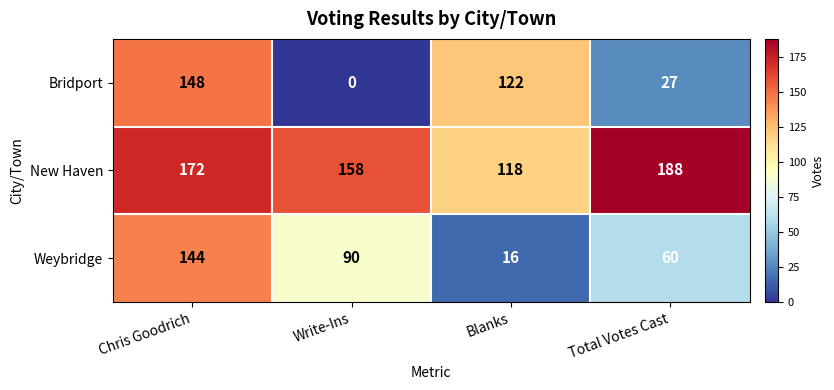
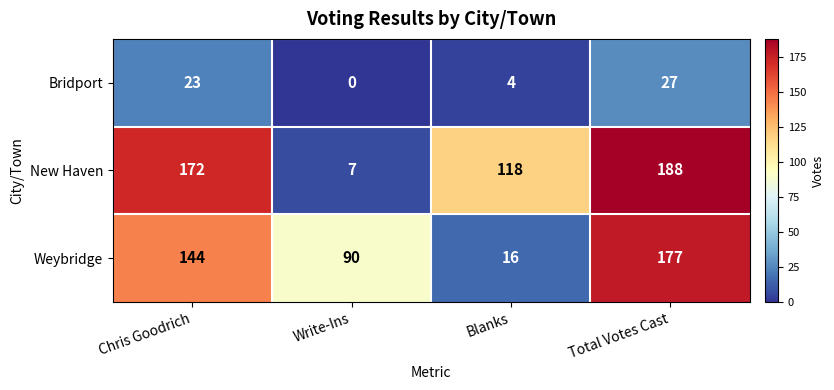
  {
    "Bridport": {
-     "Chris Goodrich": 148,
+     "Chris Goodrich": 23,
      "Write-Ins": 0,
-     "Blanks": 122,
+     "Blanks": 4,
      "Total Votes Cast": 27
    },
    "New Haven": {
      "Chris Goodrich": 172,
-     "Write-Ins": 158,
+     "Write-Ins": 7,
      "Blanks": 118,
      "Total Votes Cast": 188
    },
    "Weybridge": {
      "Chris Goodrich": 144,
      "Write-Ins": 90,
      "Blanks": 16,
-     "Total Votes Cast": 60
+     "Total Votes Cast": 177
    }
  }
